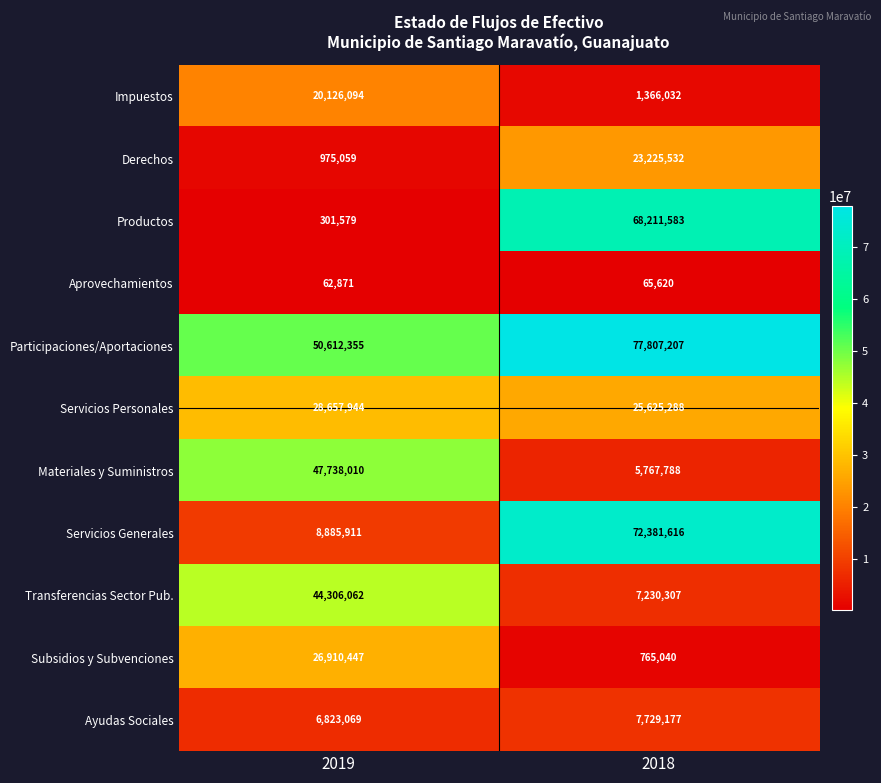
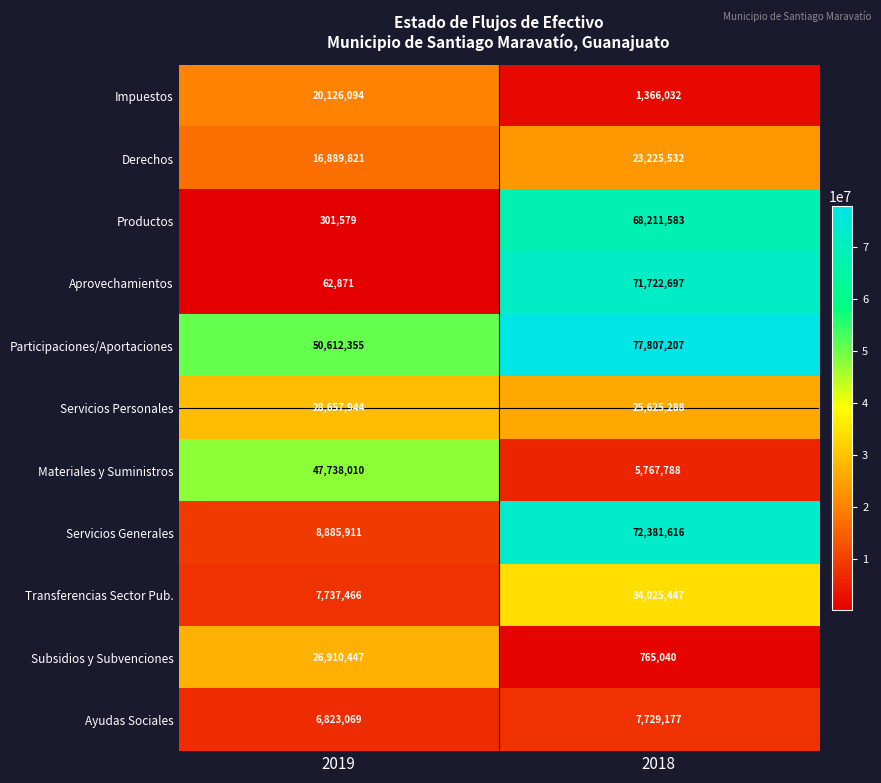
  {
    "Impuestos": {
      "2019": "20,126,094",
      "2018": "1,366,032"
    },
    "Derechos": {
-     "2019": "975,059",
+     "2019": "16,889,821",
      "2018": "23,225,532"
    },
    "Productos": {
      "2019": "301,579",
      "2018": "68,211,583"
    },
    "Aprovechamientos": {
      "2019": "62,871",
-     "2018": "65,620"
+     "2018": "71,722,697"
    },
    "Participaciones/Aportaciones": {
      "2019": "50,612,355",
      "2018": "77,807,207"
    },
    "Servicios Personales": {
      "2019": "28,657,944",
      "2018": "25,625,288"
    },
    "Materiales y Suministros": {
      "2019": "47,738,010",
      "2018": "5,767,788"
    },
    "Servicios Generales": {
      "2019": "8,885,911",
      "2018": "72,381,616"
    },
    "Transferencias Sector Pub.": {
-     "2019": "44,306,062",
-     "2018": "7,230,307"
+     "2019": "7,737,466",
+     "2018": "34,025,447"
    },
    "Subsidios y Subvenciones": {
      "2019": "26,910,447",
      "2018": "765,040"
    },
    "Ayudas Sociales": {
      "2019": "6,823,069",
      "2018": "7,729,177"
    }
  }
